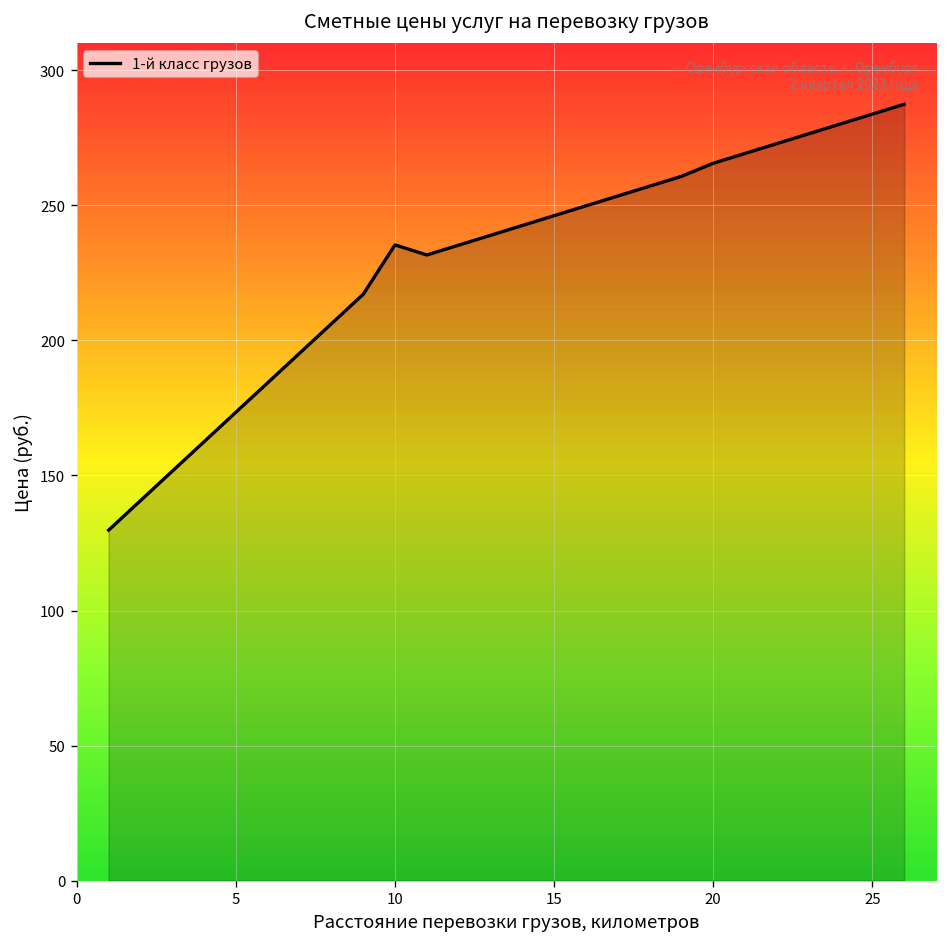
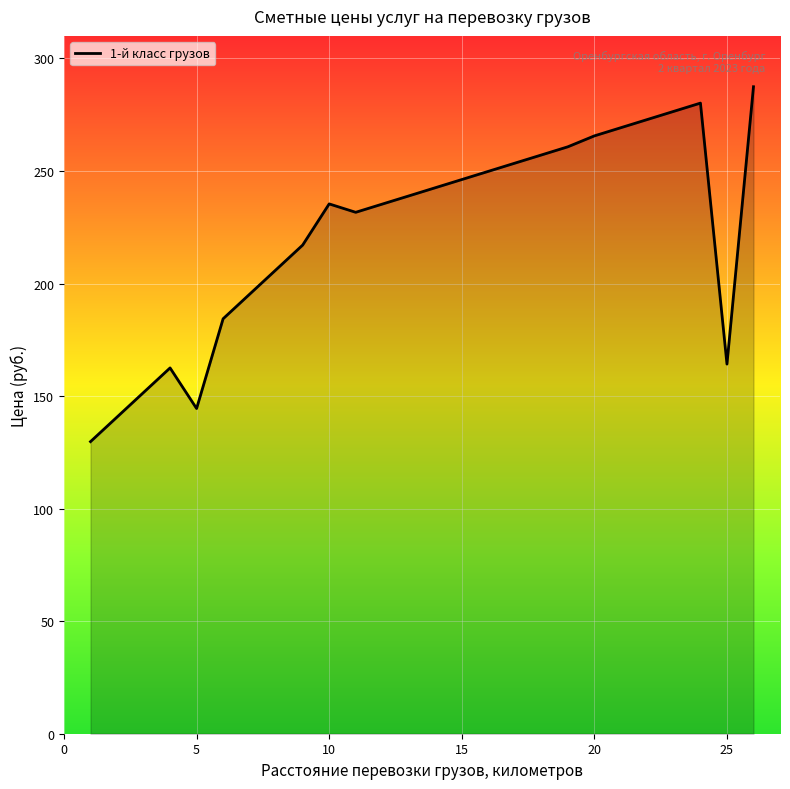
  {
-   "5": 173,
+   "5": 144,
    "10": 235,
    "15": 246,
    "20": 266,
-   "25": 284
+   "25": 164
  }
